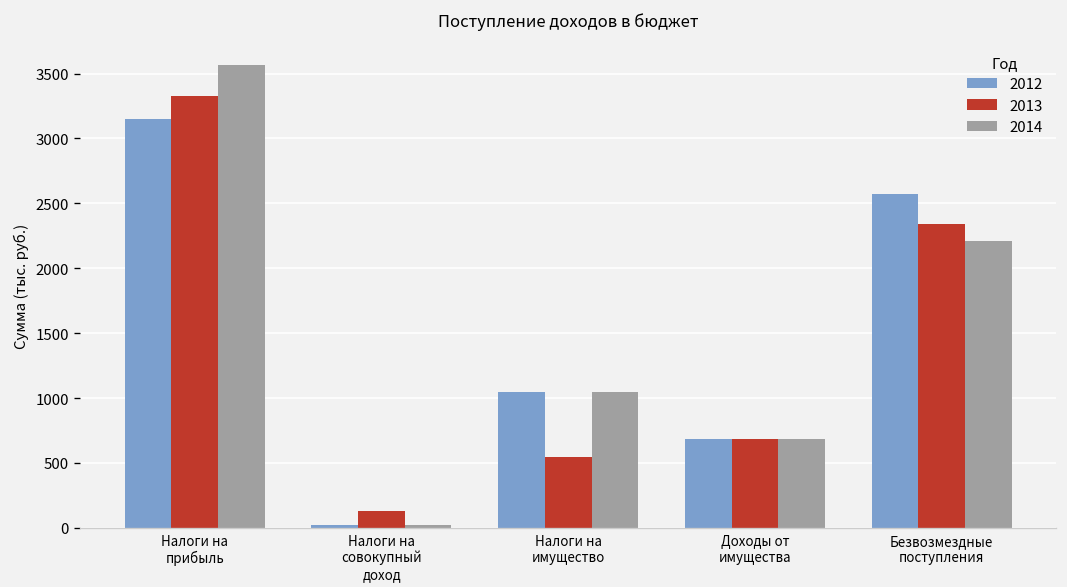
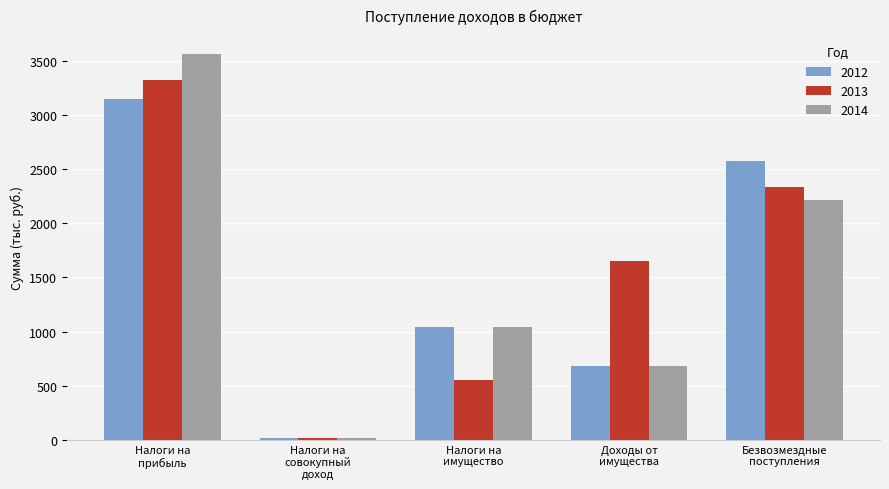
  {
    "2013": {
      "Налоги на прибыль": 3330,
-     "Налоги на совокупный доход": 130,
+     "Налоги на совокупный доход": 20,
      "Налоги на имущество": 550,
-     "Доходы от имущества": 680,
+     "Доходы от имущества": 1650,
      "Безвозмездные поступления": 2340
    }
  }
